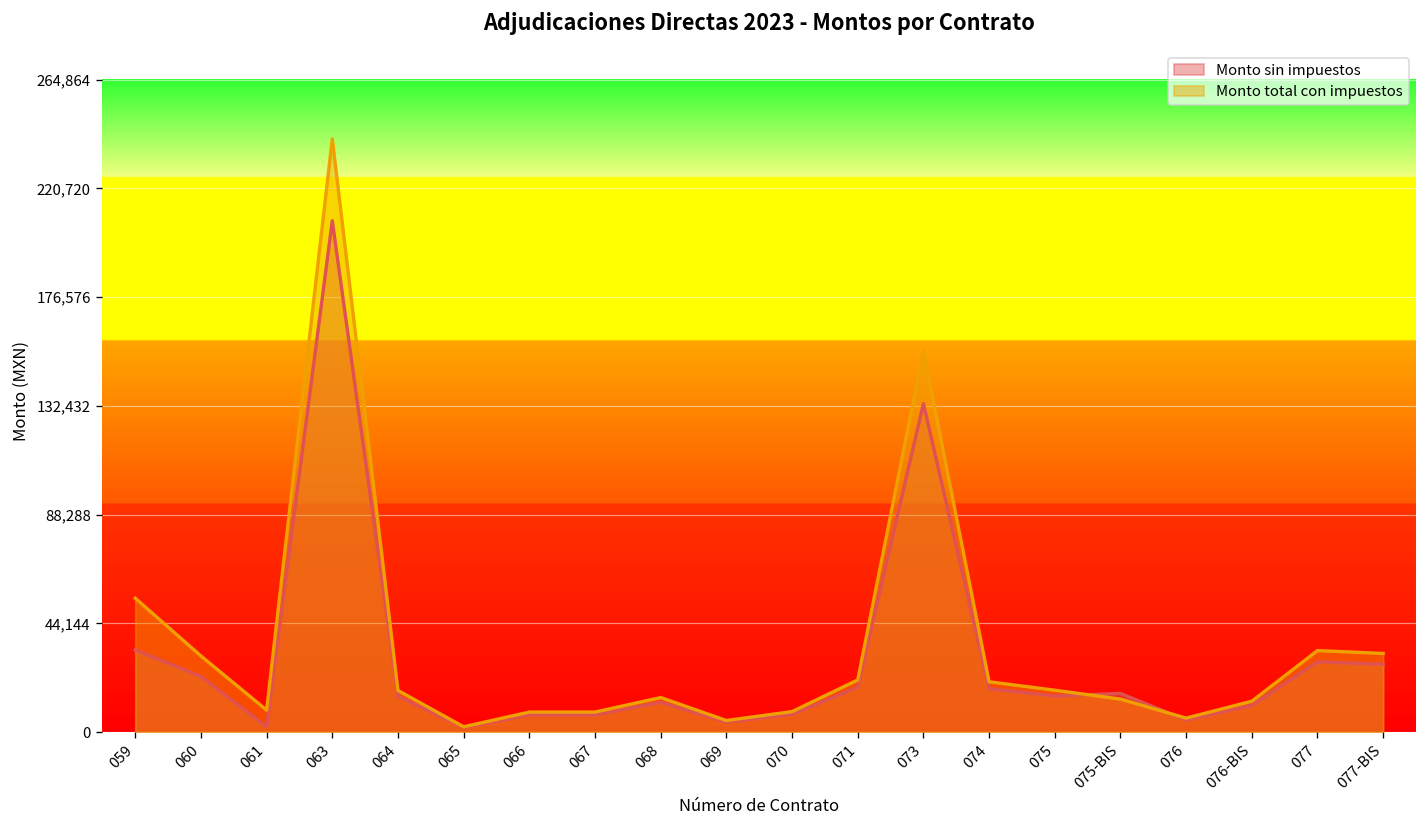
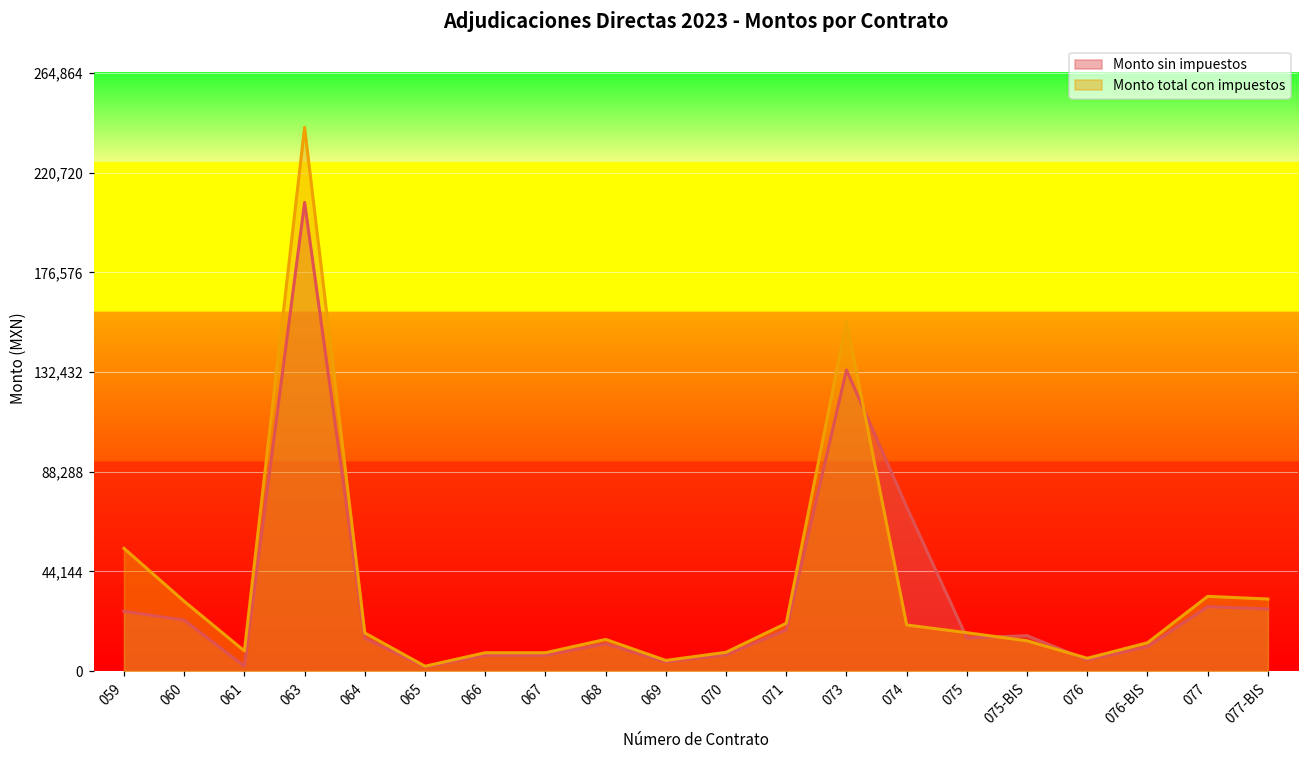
  {
    "Monto sin impuestos": {
-     "059": "33,000",
+     "059": "26,000",
      "060": "23,000",
      "061": "2,000",
      "063": "208,000",
      "064": "15,000",
      "068": "12,000",
      "071": "18,000",
      "073": "133,000",
-     "074": "18,000",
+     "074": "73,000",
      "075": "15,000",
      "075-BIS": "16,000",
      "076-BIS": "11,000",
      "077": "29,000",
      "077-BIS": "28,000"
    },
    "Monto total con impuestos": {
      "059": "54,000",
      "060": "31,000",
      "061": "9,000",
      "063": "241,000",
      "064": "17,000",
      "068": "14,000",
      "071": "21,000",
      "073": "155,000",
      "074": "20,000",
      "075": "17,000",
      "075-BIS": "13,000",
      "076-BIS": "13,000",
      "077": "33,000",
      "077-BIS": "32,000"
    }
  }
